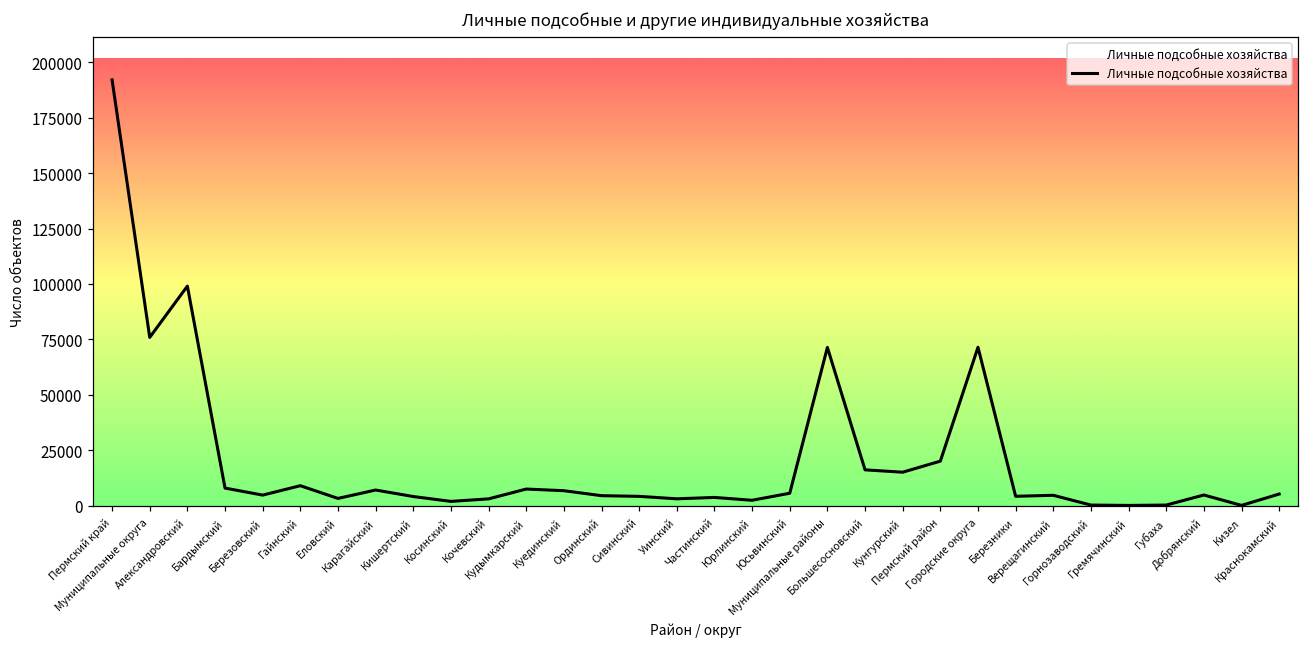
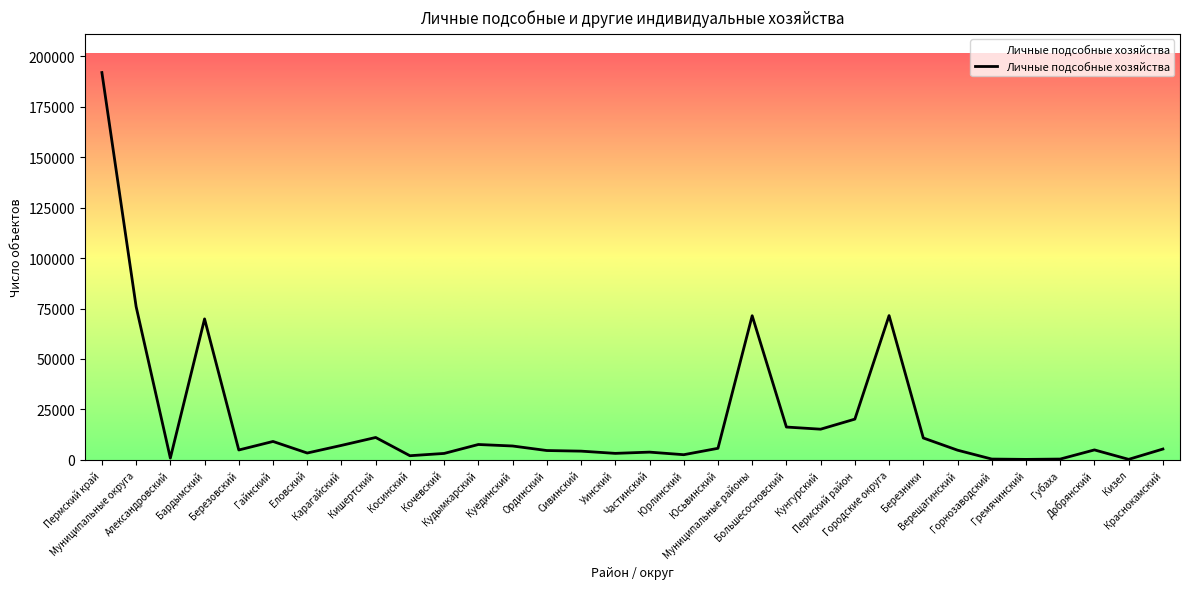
  {
    "Пермский край": 192000,
    "Муниципальные округа": 76000,
-   "Александровский": 99000,
-   "Бардымский": 8000,
+   "Александровский": 1000,
+   "Бардымский": 70000,
    "Березовский": 5000,
    "Гайнский": 9000,
    "Еловский": 3000,
    "Карагайский": 7000,
-   "Кишертский": 4000,
+   "Кишертский": 11000,
    "Косинский": 2000,
    "Кочевский": 3000,
    "Кудымкарский": 8000,
    "Куединский": 7000,
    "Ординский": 5000,
    "Сивинский": 4000,
    "Уинский": 3000,
    "Частинский": 4000,
    "Юрлинский": 3000,
    "Юсьвинский": 6000,
    "Муниципальные районы": 71000,
    "Большесосновский": 16000,
    "Кунгурский": 15000,
    "Пермский район": 20000,
    "Городские округа": 71000,
-   "Березники": 4000,
+   "Березники": 11000,
    "Верещагинский": 5000,
    "Горнозаводский": 0,
    "Гремячинский": 0,
    "Губаха": 0,
    "Добрянский": 5000,
    "Кизел": 0,
    "Краснокамский": 5000
  }
